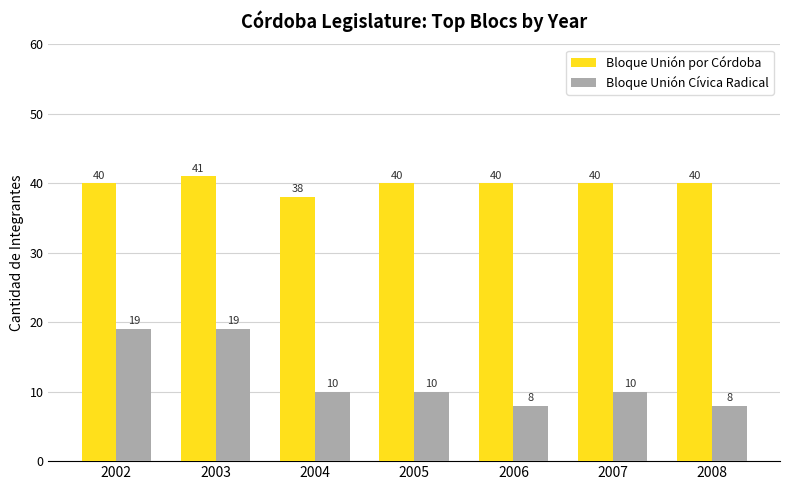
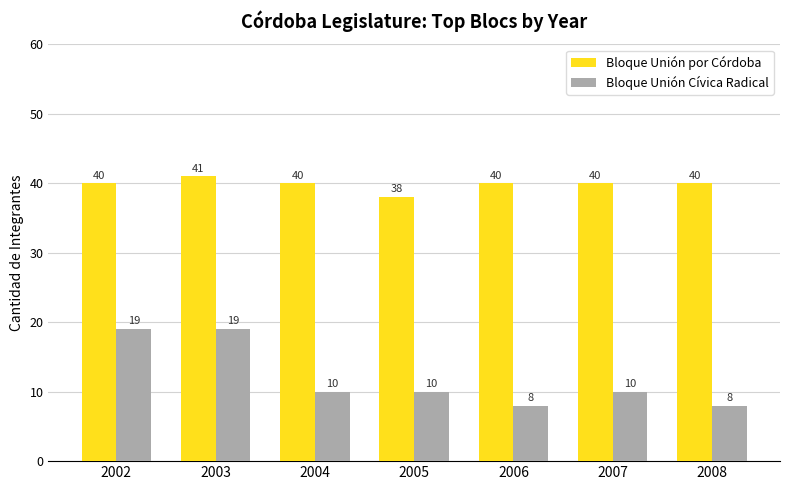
  {
    "Bloque Unión por Córdoba": {
      "2002": 40,
      "2003": 41,
-     "2004": 38,
-     "2005": 40,
+     "2004": 40,
+     "2005": 38,
      "2006": 40,
      "2007": 40,
      "2008": 40
    },
    "Bloque Unión Cívica Radical": {
      "2002": 19,
      "2003": 19,
      "2004": 10,
      "2005": 10,
      "2006": 8,
      "2007": 10,
      "2008": 8
    }
  }
